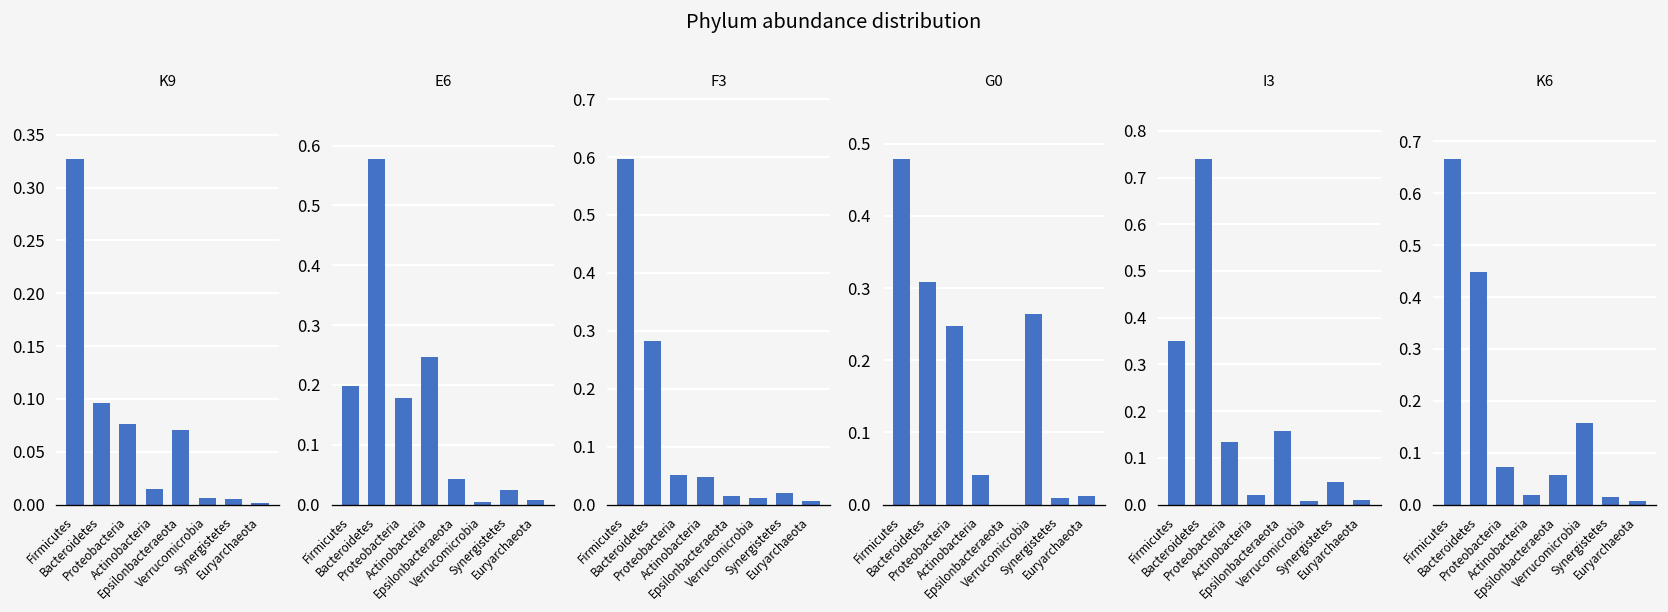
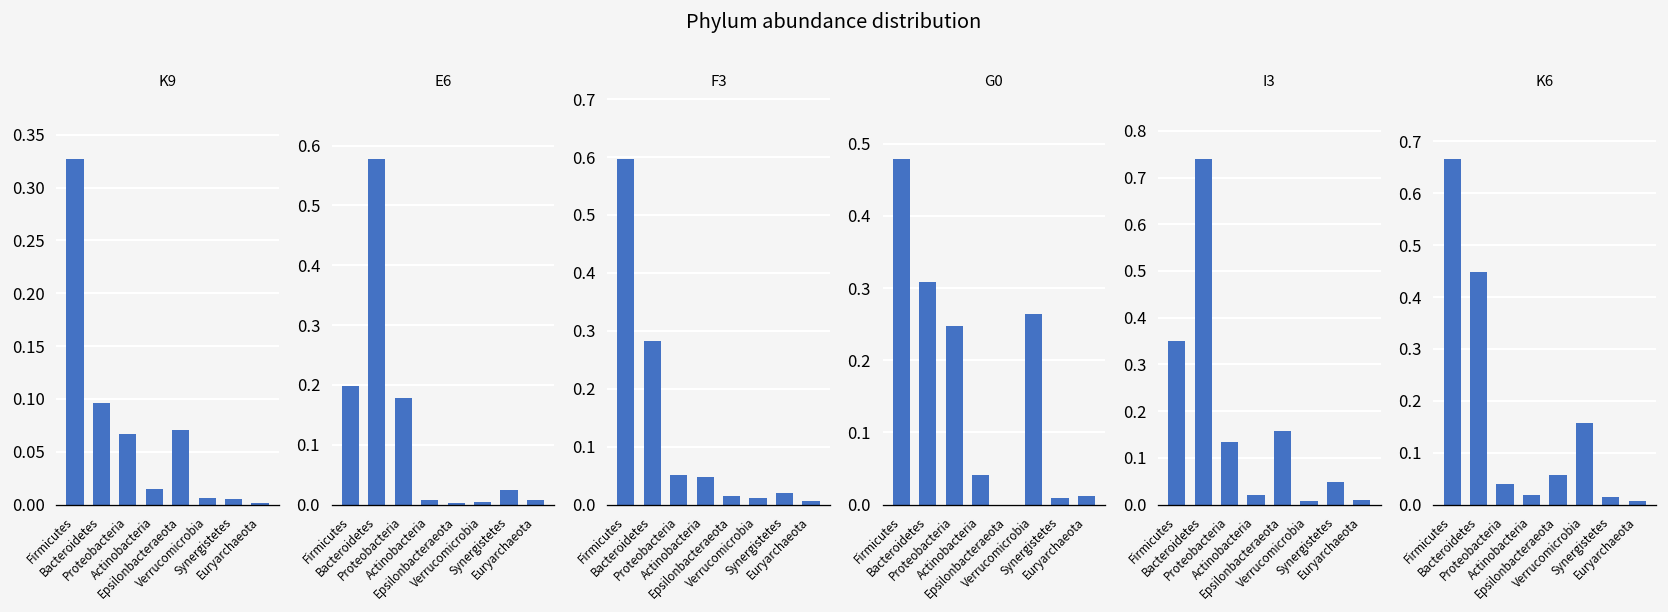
  {
    "K9": {
      "Firmicutes": 0.33,
      "Bacteroidetes": 0.10,
-     "Proteobacteria": 0.08,
+     "Proteobacteria": 0.07,
      "Actinobacteria": 0.01,
      "Epsilonbacteraeota": 0.07,
      "Verrucomicrobia": 0.01,
      "Synergistetes": 0.00
    },
    "E6": {
      "Firmicutes": 0.20,
      "Bacteroidetes": 0.58,
      "Proteobacteria": 0.18,
-     "Actinobacteria": 0.25,
-     "Epsilonbacteraeota": 0.04,
+     "Actinobacteria": 0.01,
+     "Epsilonbacteraeota": 0.00,
      "Synergistetes": 0.02,
      "Euryarchaeota": 0.01
    },
    "F3": {
      "Firmicutes": 0.60,
      "Bacteroidetes": 0.28,
      "Proteobacteria": 0.05,
      "Actinobacteria": 0.05,
      "Epsilonbacteraeota": 0.02,
      "Verrucomicrobia": 0.01,
      "Synergistetes": 0.02,
      "Euryarchaeota": 0.01
    },
    "G0": {
      "Firmicutes": 0.48,
      "Bacteroidetes": 0.31,
      "Proteobacteria": 0.25,
      "Actinobacteria": 0.04,
      "Epsilonbacteraeota": 0.00,
      "Verrucomicrobia": 0.26,
      "Synergistetes": 0.01,
      "Euryarchaeota": 0.01
    },
    "I3": {
      "Firmicutes": 0.35,
      "Bacteroidetes": 0.74,
      "Proteobacteria": 0.13,
      "Actinobacteria": 0.02,
      "Epsilonbacteraeota": 0.16,
      "Verrucomicrobia": 0.01,
      "Synergistetes": 0.05,
      "Euryarchaeota": 0.01
    },
    "K6": {
      "Firmicutes": 0.67,
      "Bacteroidetes": 0.45,
-     "Proteobacteria": 0.07,
+     "Proteobacteria": 0.04,
      "Actinobacteria": 0.02,
      "Epsilonbacteraeota": 0.06,
      "Verrucomicrobia": 0.16,
      "Synergistetes": 0.01,
      "Euryarchaeota": 0.01
    }
  }
